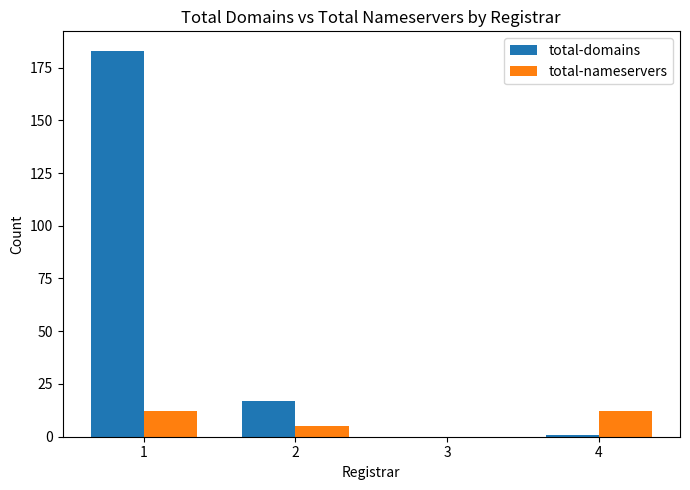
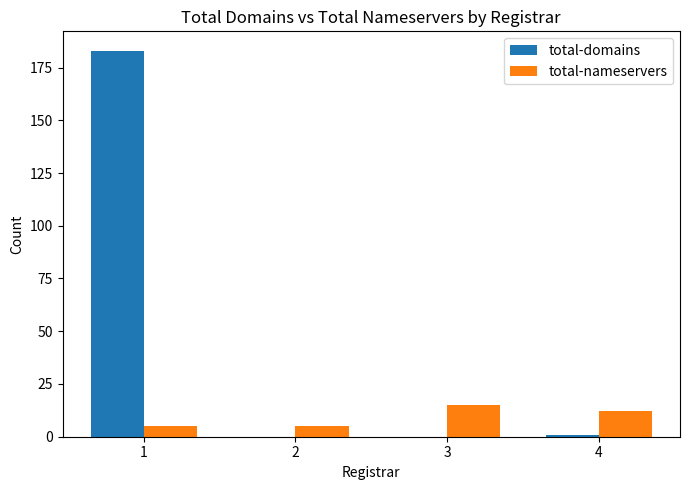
  {
    "total-domains": {
      "1": 183,
-     "2": 17,
+     "2": 0,
      "3": 0
    },
    "total-nameservers": {
-     "1": 12,
+     "1": 5,
      "2": 5,
-     "3": 0,
+     "3": 15,
      "4": 12
    }
  }
